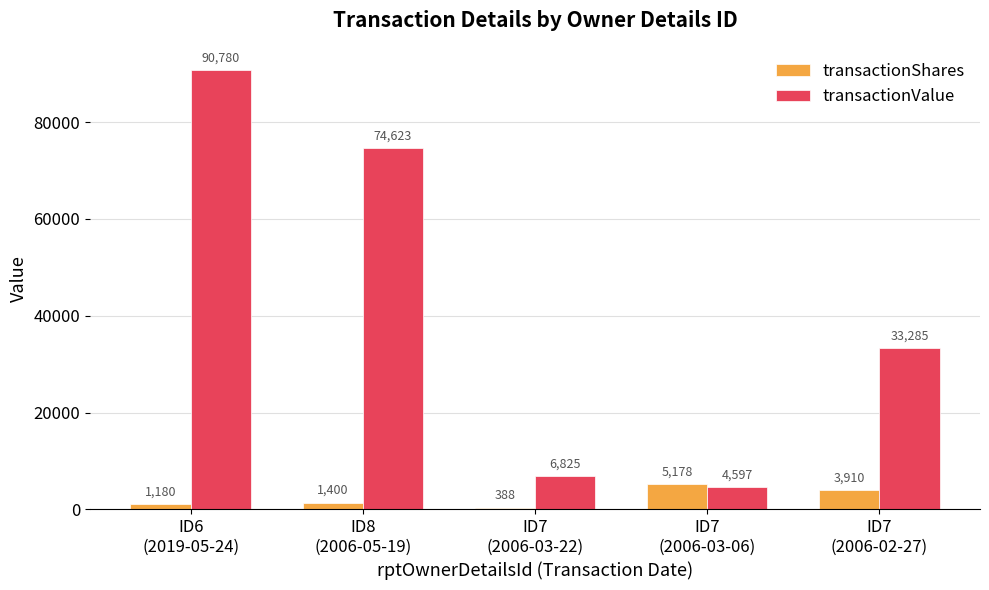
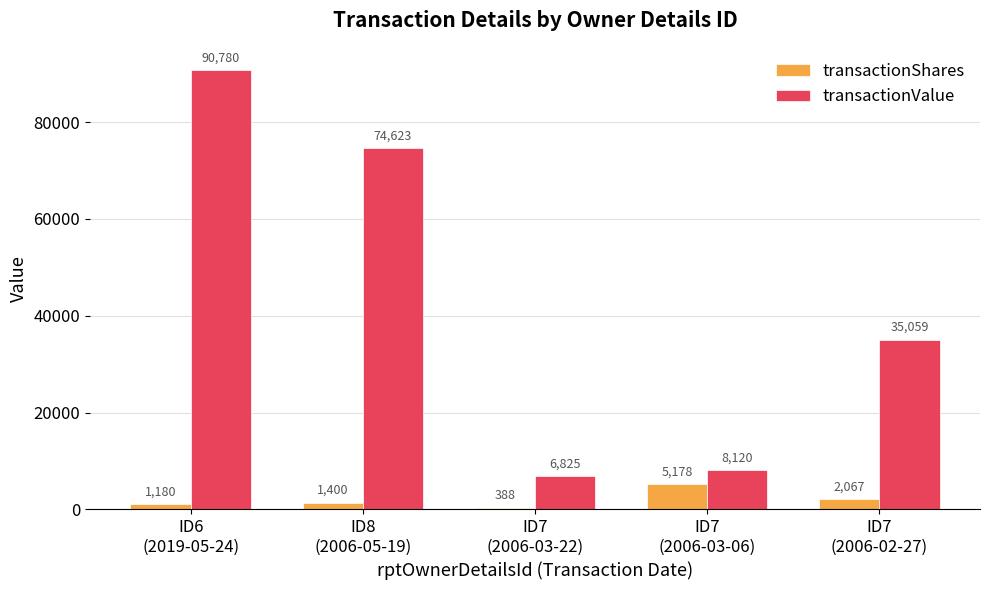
  {
    "transactionShares": {
      "ID6 (2019-05-24)": "1,180",
      "ID8 (2006-05-19)": "1,400",
      "ID7 (2006-03-22)": "388",
      "ID7 (2006-03-06)": "5,178",
-     "ID7 (2006-02-27)": "3,910"
+     "ID7 (2006-02-27)": "2,067"
    },
    "transactionValue": {
      "ID6 (2019-05-24)": "90,780",
      "ID8 (2006-05-19)": "74,623",
      "ID7 (2006-03-22)": "6,825",
-     "ID7 (2006-03-06)": "4,597",
-     "ID7 (2006-02-27)": "33,285"
+     "ID7 (2006-03-06)": "8,120",
+     "ID7 (2006-02-27)": "35,059"
    }
  }
